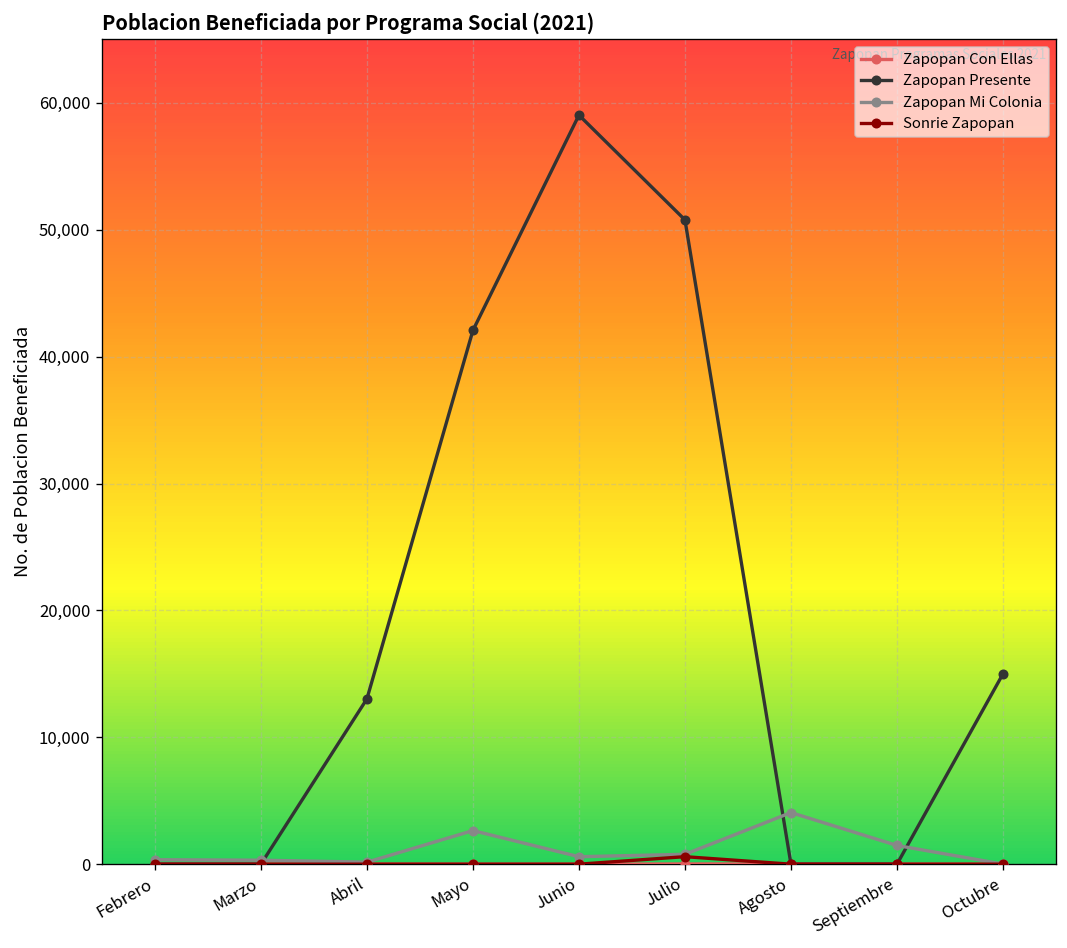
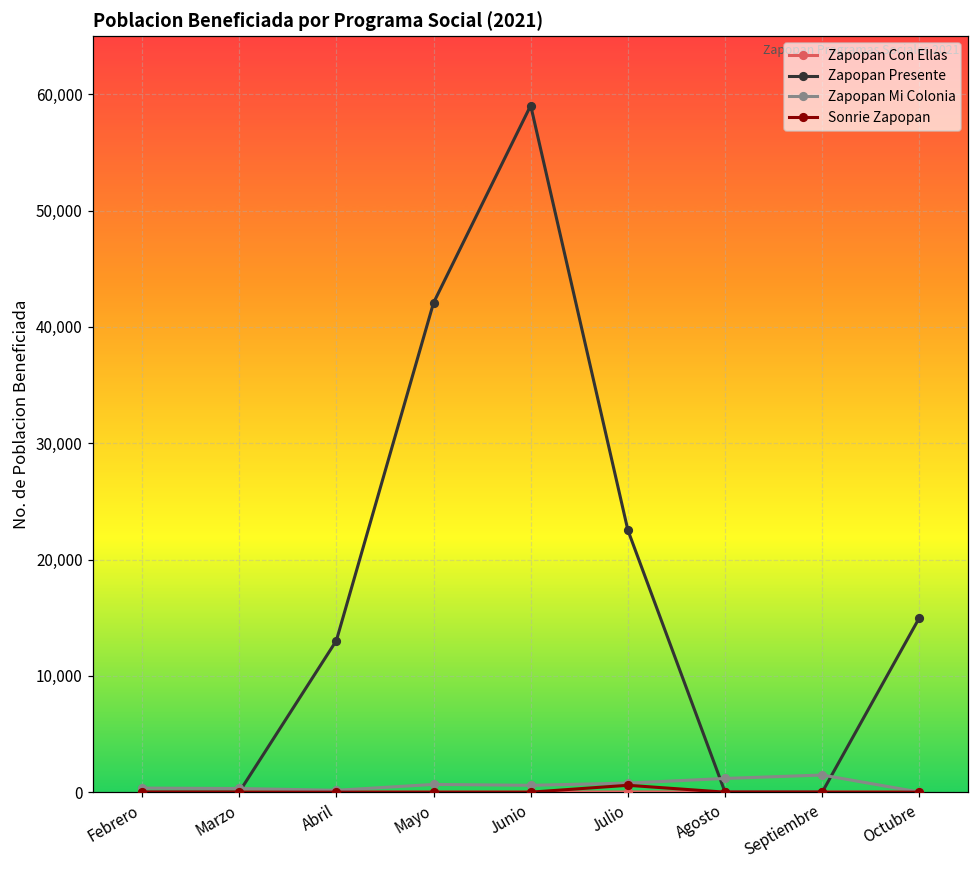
  {
    "Zapopan Con Ellas": {
      "Julio": "0"
    },
    "Zapopan Presente": {
      "Abril": "13,000",
      "Mayo": "42,100",
      "Junio": "59,000",
-     "Julio": "50,800",
+     "Julio": "22,500",
      "Octubre": "15,000"
    },
    "Zapopan Mi Colonia": {
      "Febrero": "400",
      "Marzo": "300",
-     "Mayo": "2,600",
+     "Mayo": "700",
      "Junio": "600",
-     "Agosto": "4,100",
+     "Agosto": "1,200",
      "Septiembre": "1,500"
    }
  }
